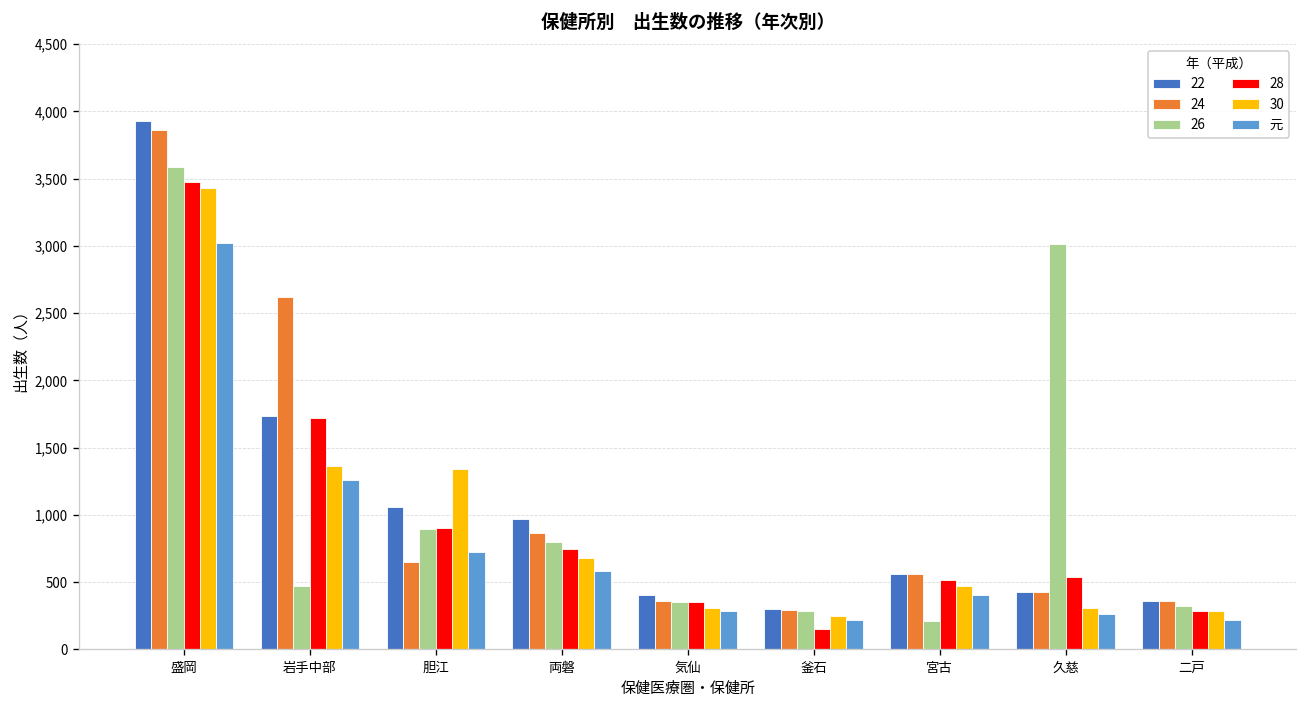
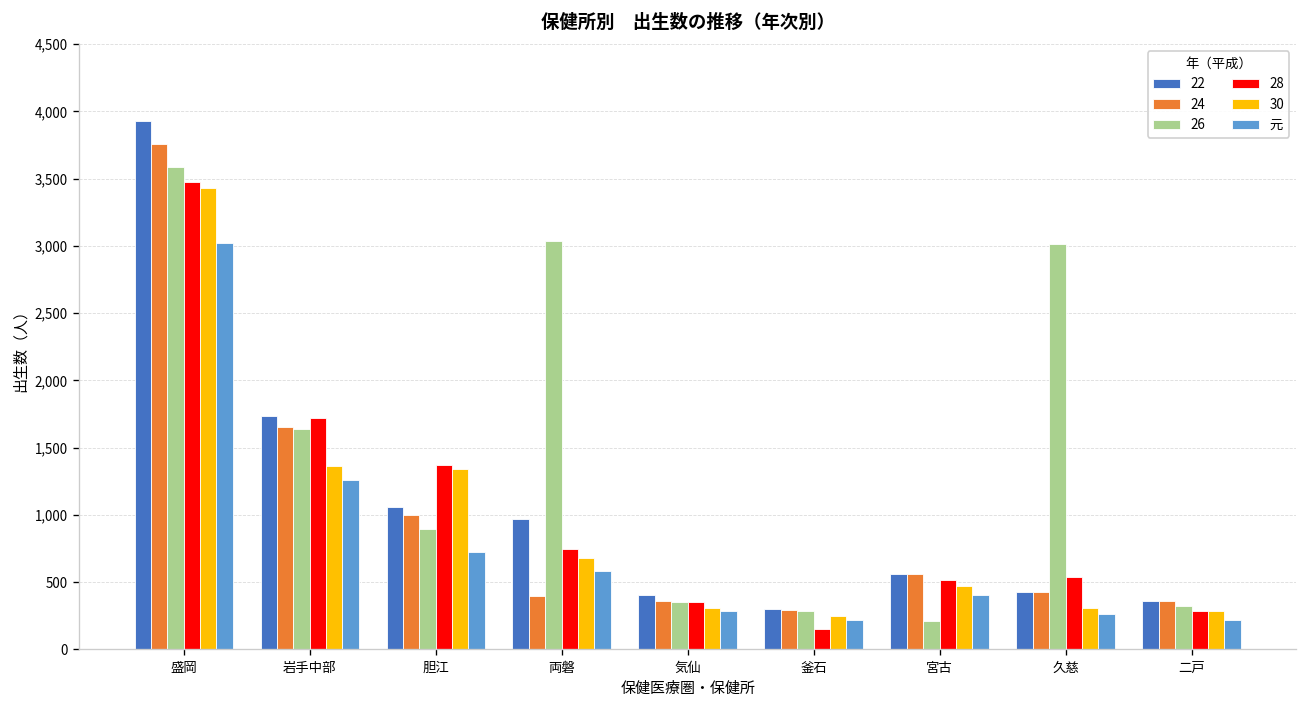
  {
    "24": {
-     "盛岡": "3,860",
-     "岩手中部": "2,620",
-     "胆江": "650",
-     "両磐": "860",
+     "盛岡": "3,760",
+     "岩手中部": "1,660",
+     "胆江": "1,000",
+     "両磐": "400",
      "気仙": "360",
      "釜石": "290",
      "宮古": "560",
      "久慈": "430",
      "二戸": "360"
    },
    "26": {
      "盛岡": "3,590",
-     "岩手中部": "470",
+     "岩手中部": "1,640",
      "胆江": "900",
-     "両磐": "800",
+     "両磐": "3,040",
      "気仙": "360",
      "釜石": "290",
      "宮古": "210",
      "久慈": "3,020",
      "二戸": "320"
    },
    "28": {
      "盛岡": "3,470",
      "岩手中部": "1,720",
-     "胆江": "900",
+     "胆江": "1,370",
      "両磐": "740",
      "気仙": "350",
      "釜石": "150",
      "宮古": "520",
      "久慈": "540",
      "二戸": "290"
    },
    "30": {
      "盛岡": "3,430",
      "岩手中部": "1,360",
      "胆江": "1,340",
      "両磐": "680",
      "気仙": "310",
      "釜石": "250",
      "宮古": "470",
      "久慈": "310",
      "二戸": "290"
    }
  }
